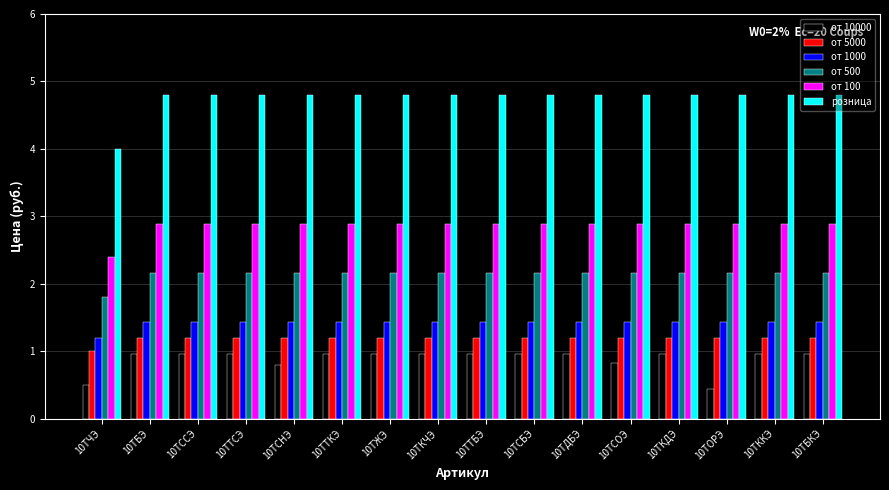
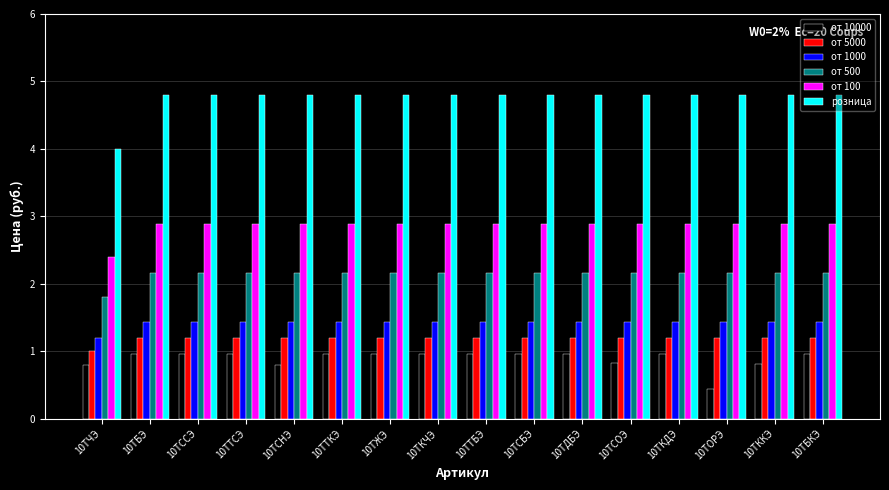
  {
    "от 10000": {
-     "10ТЧЭ": 0.5,
+     "10ТЧЭ": 0.8,
      "10ТБЭ": 1.0,
      "10ТССЭ": 1.0,
      "10ТТСЭ": 1.0,
      "10ТСНЭ": 0.8,
      "10ТТКЭ": 1.0,
      "10ТЖЭ": 1.0,
      "10ТКЧЭ": 1.0,
      "10ТТБЭ": 1.0,
      "10ТСБЭ": 1.0,
      "10ТДБЭ": 1.0,
      "10ТСОЭ": 0.8,
      "10ТКДЭ": 1.0,
      "10ТОРЭ": 0.4,
-     "10ТККЭ": 1.0,
+     "10ТККЭ": 0.8,
      "10ТБКЭ": 1.0
    },
    "от 5000": {
      "10ТЧЭ": 1.0,
      "10ТБЭ": 1.2,
      "10ТССЭ": 1.2,
      "10ТТСЭ": 1.2,
      "10ТСНЭ": 1.2,
      "10ТТКЭ": 1.2,
      "10ТЖЭ": 1.2,
      "10ТКЧЭ": 1.2,
      "10ТТБЭ": 1.2,
      "10ТСБЭ": 1.2,
      "10ТДБЭ": 1.2,
      "10ТСОЭ": 1.2,
      "10ТКДЭ": 1.2,
      "10ТОРЭ": 1.2,
      "10ТККЭ": 1.2,
      "10ТБКЭ": 1.2
    },
    "от 1000": {
      "10ТЧЭ": 1.2,
      "10ТБЭ": 1.4,
      "10ТССЭ": 1.4,
      "10ТТСЭ": 1.4,
      "10ТСНЭ": 1.4,
      "10ТТКЭ": 1.4,
      "10ТЖЭ": 1.4,
      "10ТКЧЭ": 1.4,
      "10ТТБЭ": 1.4,
      "10ТСБЭ": 1.4,
      "10ТДБЭ": 1.4,
      "10ТСОЭ": 1.4,
      "10ТКДЭ": 1.4,
      "10ТОРЭ": 1.4,
      "10ТККЭ": 1.4,
      "10ТБКЭ": 1.4
    },
    "от 500": {
      "10ТЧЭ": 1.8,
      "10ТБЭ": 2.2,
      "10ТССЭ": 2.2,
      "10ТТСЭ": 2.2,
      "10ТСНЭ": 2.2,
      "10ТТКЭ": 2.2,
      "10ТЖЭ": 2.2,
      "10ТКЧЭ": 2.2,
      "10ТТБЭ": 2.2,
      "10ТСБЭ": 2.2,
      "10ТДБЭ": 2.2,
      "10ТСОЭ": 2.2,
      "10ТКДЭ": 2.2,
      "10ТОРЭ": 2.2,
      "10ТККЭ": 2.2,
      "10ТБКЭ": 2.2
    },
    "от 100": {
      "10ТЧЭ": 2.4,
      "10ТБЭ": 2.9,
      "10ТССЭ": 2.9,
      "10ТТСЭ": 2.9,
      "10ТСНЭ": 2.9,
      "10ТТКЭ": 2.9,
      "10ТЖЭ": 2.9,
      "10ТКЧЭ": 2.9,
      "10ТТБЭ": 2.9,
      "10ТСБЭ": 2.9,
      "10ТДБЭ": 2.9,
      "10ТСОЭ": 2.9,
      "10ТКДЭ": 2.9,
      "10ТОРЭ": 2.9,
      "10ТККЭ": 2.9,
      "10ТБКЭ": 2.9
    },
    "розница": {
      "10ТЧЭ": 4.0,
      "10ТБЭ": 4.8,
      "10ТССЭ": 4.8,
      "10ТТСЭ": 4.8,
      "10ТСНЭ": 4.8,
      "10ТТКЭ": 4.8,
      "10ТЖЭ": 4.8,
      "10ТКЧЭ": 4.8,
      "10ТТБЭ": 4.8,
      "10ТСБЭ": 4.8,
      "10ТДБЭ": 4.8,
      "10ТСОЭ": 4.8,
      "10ТКДЭ": 4.8,
      "10ТОРЭ": 4.8,
      "10ТККЭ": 4.8
    }
  }
